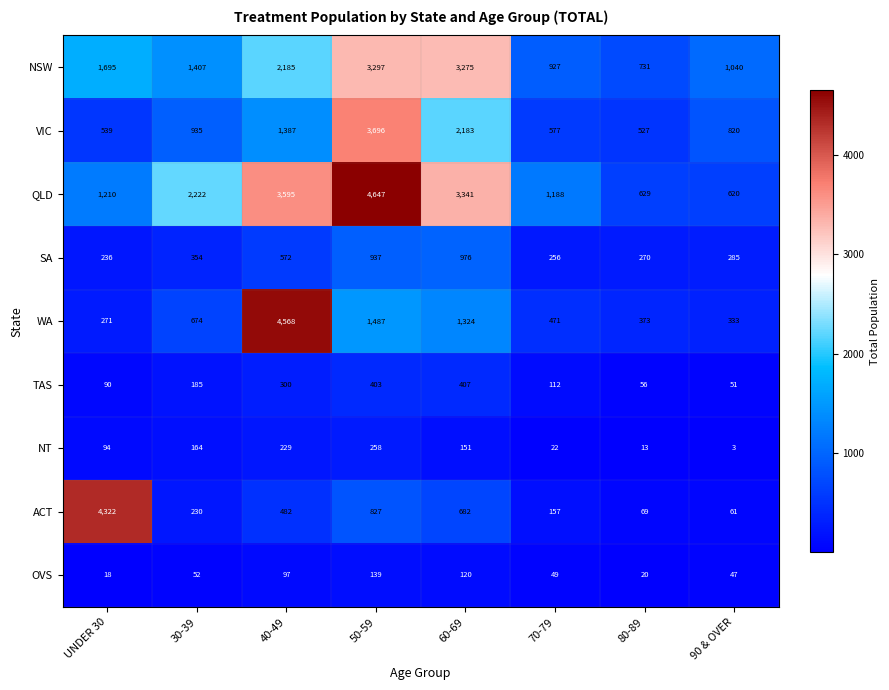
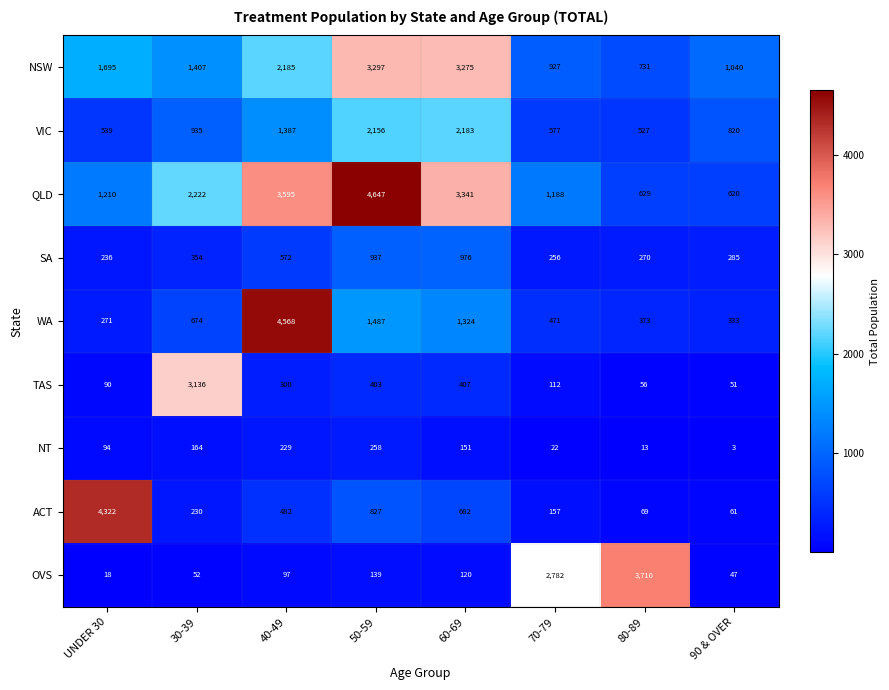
  {
    "NSW": {
      "UNDER 30": "1,695",
      "30-39": "1,407",
      "40-49": "2,185",
      "50-59": "3,297",
      "60-69": "3,275",
      "70-79": "927",
      "80-89": "731",
      "90 & OVER": "1,040"
    },
    "VIC": {
      "UNDER 30": "539",
      "30-39": "935",
      "40-49": "1,387",
-     "50-59": "3,696",
+     "50-59": "2,156",
      "60-69": "2,183",
      "70-79": "577",
      "80-89": "527",
      "90 & OVER": "820"
    },
    "QLD": {
      "UNDER 30": "1,210",
      "30-39": "2,222",
      "40-49": "3,595",
      "50-59": "4,647",
      "60-69": "3,341",
      "70-79": "1,188",
      "80-89": "629",
      "90 & OVER": "620"
    },
    "SA": {
      "UNDER 30": "236",
      "30-39": "354",
      "40-49": "572",
      "50-59": "937",
      "60-69": "976",
      "70-79": "256",
      "80-89": "270",
      "90 & OVER": "285"
    },
    "WA": {
      "UNDER 30": "271",
      "30-39": "674",
      "40-49": "4,568",
      "50-59": "1,487",
      "60-69": "1,324",
      "70-79": "471",
      "80-89": "373",
      "90 & OVER": "333"
    },
    "TAS": {
      "UNDER 30": "90",
-     "30-39": "185",
+     "30-39": "3,136",
      "40-49": "300",
      "50-59": "403",
      "60-69": "407",
      "70-79": "112",
      "80-89": "56",
      "90 & OVER": "51"
    },
    "NT": {
      "UNDER 30": "94",
      "30-39": "164",
      "40-49": "229",
      "50-59": "258",
      "60-69": "151",
      "70-79": "22",
      "80-89": "13",
      "90 & OVER": "3"
    },
    "ACT": {
      "UNDER 30": "4,322",
      "30-39": "230",
      "40-49": "482",
      "50-59": "827",
      "60-69": "682",
      "70-79": "157",
      "80-89": "69",
      "90 & OVER": "61"
    },
    "OVS": {
      "UNDER 30": "18",
      "30-39": "52",
      "40-49": "97",
      "50-59": "139",
      "60-69": "120",
-     "70-79": "49",
-     "80-89": "20",
+     "70-79": "2,782",
+     "80-89": "3,710",
      "90 & OVER": "47"
    }
  }
